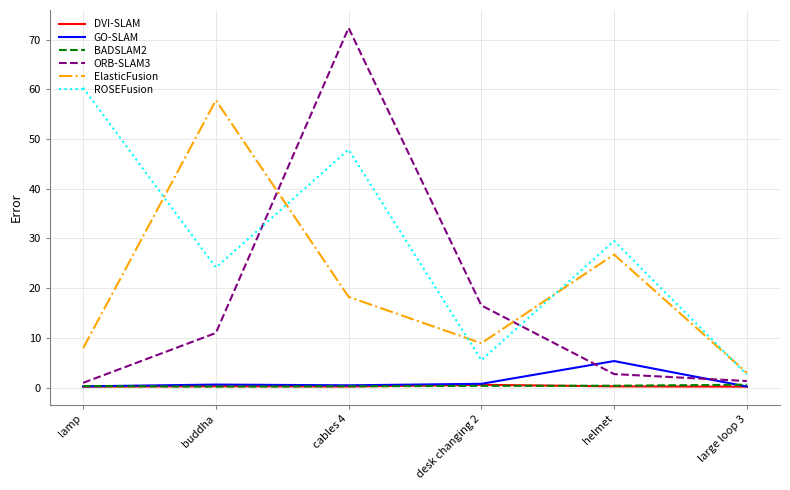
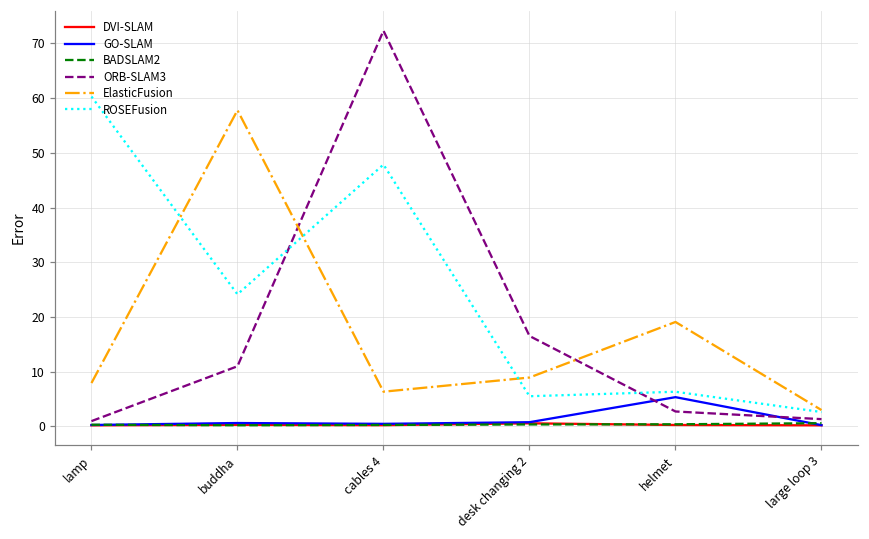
  {
    "GO-SLAM": {
      "helmet": 5
    },
    "ORB-SLAM3": {
      "lamp": 1,
      "buddha": 11,
      "cables 4": 72,
      "desk changing 2": 17,
      "helmet": 3,
      "large loop 3": 1
    },
    "ElasticFusion": {
      "lamp": 8,
      "buddha": 58,
-     "cables 4": 18,
+     "cables 4": 6,
      "desk changing 2": 9,
-     "helmet": 27
+     "helmet": 19
    },
    "ROSEFusion": {
      "lamp": 60,
      "buddha": 24,
      "cables 4": 48,
      "desk changing 2": 5,
-     "helmet": 30
+     "helmet": 6
    }
  }
